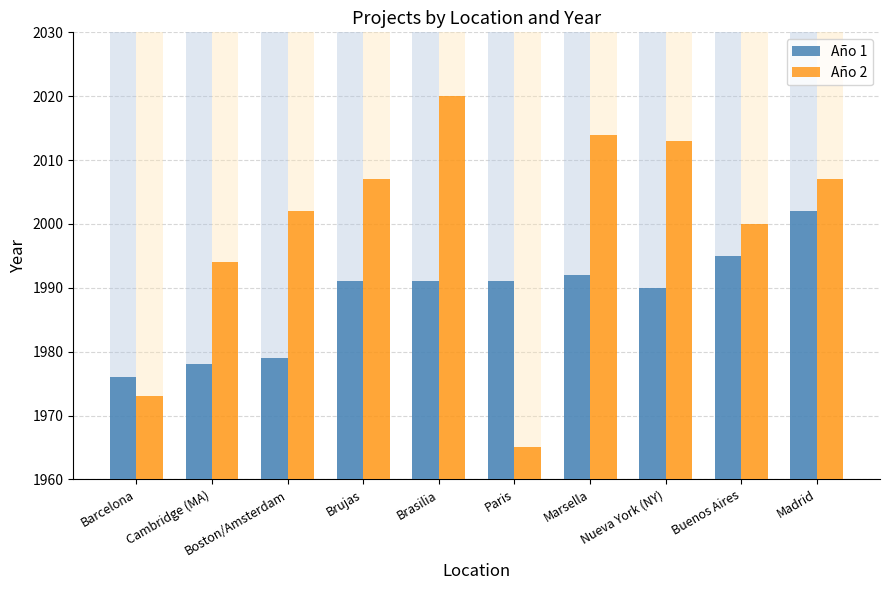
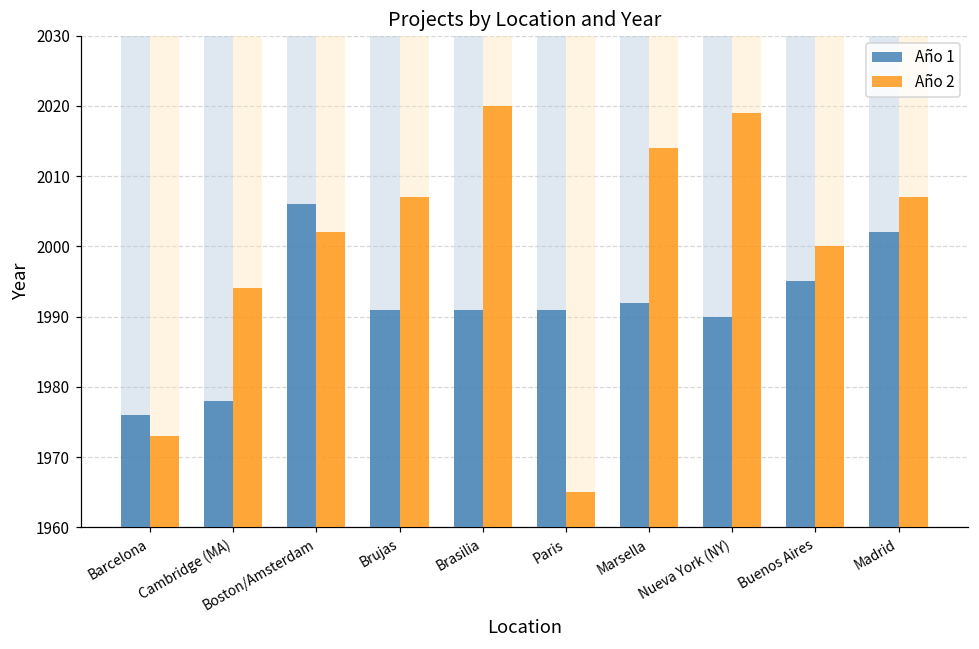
  {
    "Año 1": {
-     "Boston/Amsterdam": 1979
+     "Boston/Amsterdam": 2006
    },
    "Año 2": {
-     "Nueva York (NY)": 2013
+     "Nueva York (NY)": 2019
    }
  }
